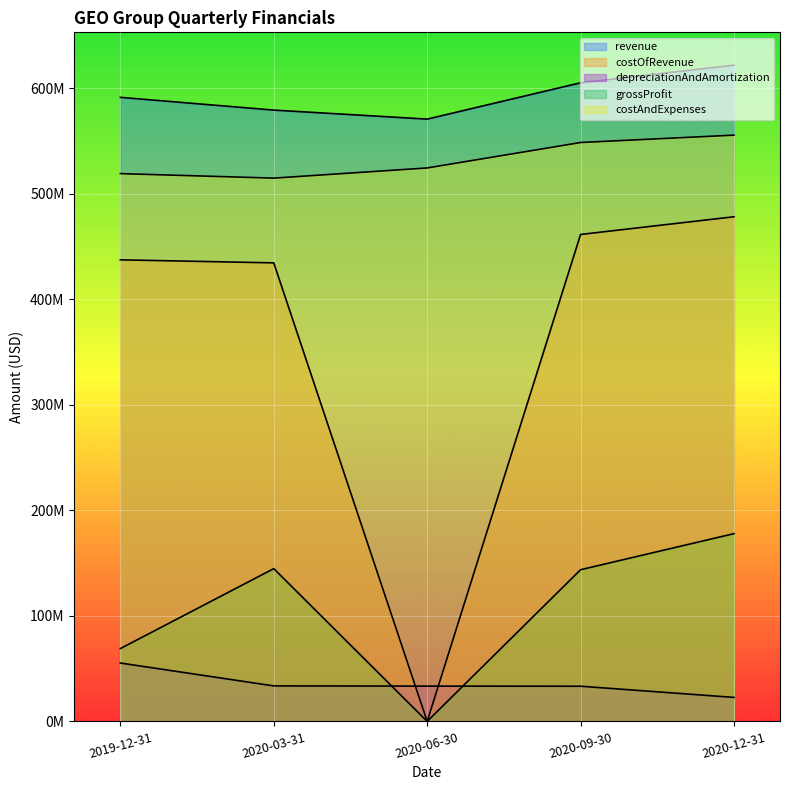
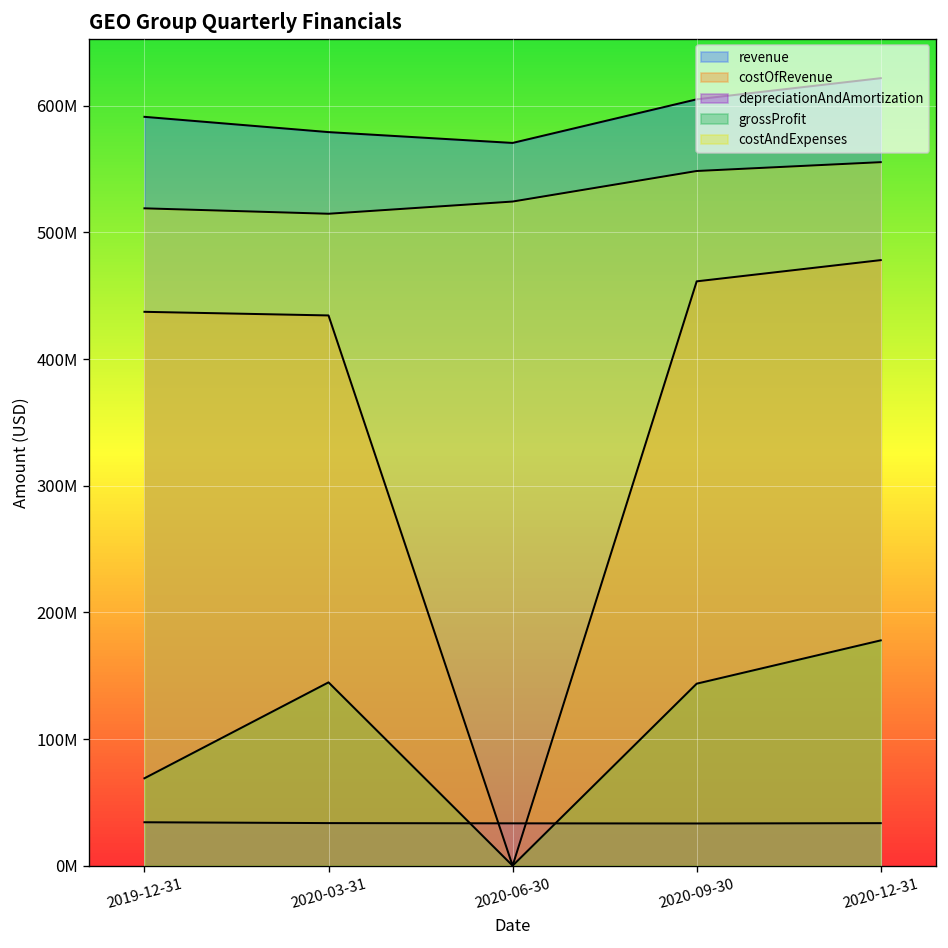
  {
    "revenue": {
      "2019-12-31": 591000000,
      "2020-03-31": 579000000,
      "2020-06-30": 571000000
    },
    "depreciationAndAmortization": {
-     "2019-12-31": 55000000,
+     "2019-12-31": 34000000,
      "2020-03-31": 34000000,
      "2020-06-30": 33000000,
      "2020-09-30": 33000000,
-     "2020-12-31": 23000000
+     "2020-12-31": 34000000
    },
    "grossProfit": {
      "2019-12-31": 69000000,
      "2020-03-31": 145000000,
      "2020-09-30": 144000000,
      "2020-12-31": 178000000
    }
  }
